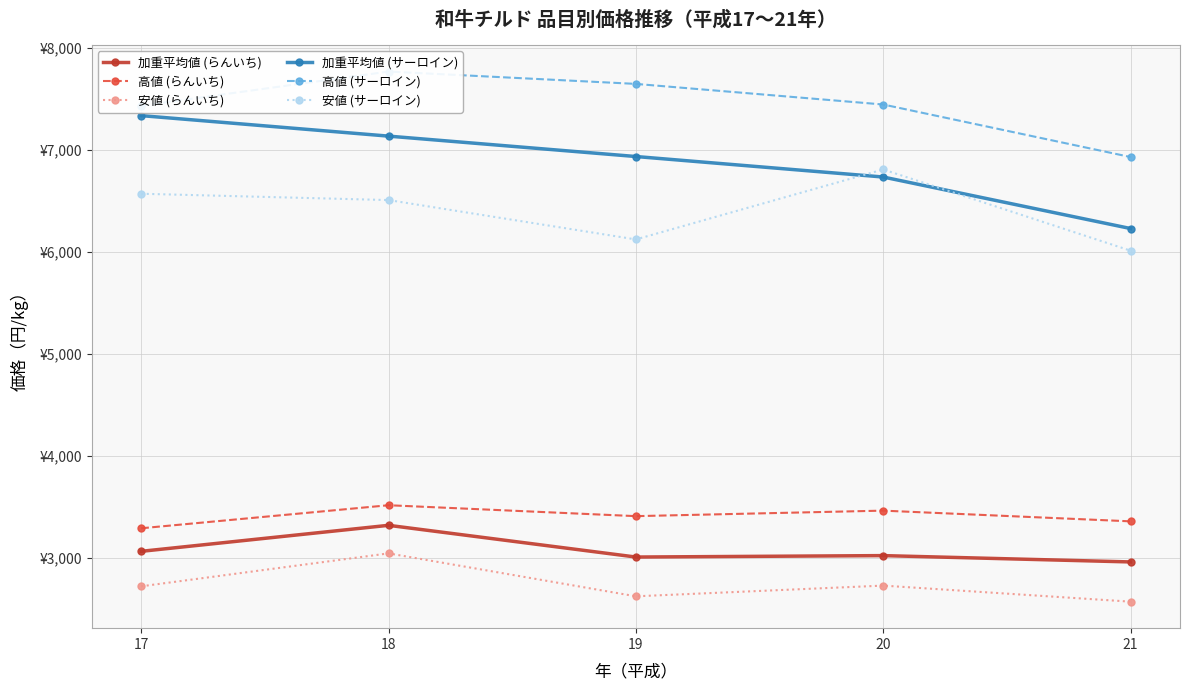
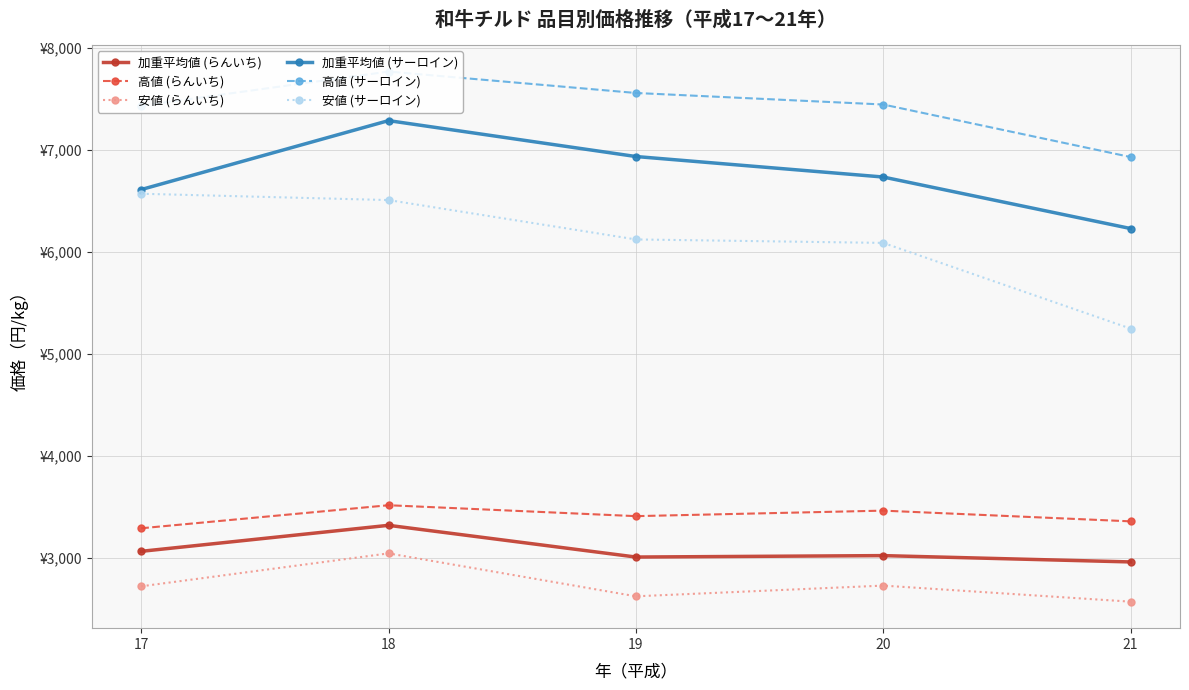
  {
    "安値 (らんいち)": {
      "17": "¥2,720",
      "18": "¥3,050",
      "19": "¥2,630",
      "20": "¥2,730",
      "21": "¥2,570"
    },
    "加重平均値 (サーロイン)": {
-     "17": "¥7,340",
-     "18": "¥7,140",
+     "17": "¥6,610",
+     "18": "¥7,290",
      "19": "¥6,940",
      "20": "¥6,740",
      "21": "¥6,230"
    },
    "高値 (サーロイン)": {
-     "19": "¥7,650",
+     "19": "¥7,560",
      "20": "¥7,450",
      "21": "¥6,930"
    },
    "安値 (サーロイン)": {
      "17": "¥6,570",
      "18": "¥6,510",
      "19": "¥6,120",
-     "20": "¥6,810",
-     "21": "¥6,010"
+     "20": "¥6,090",
+     "21": "¥5,250"
    }
  }
